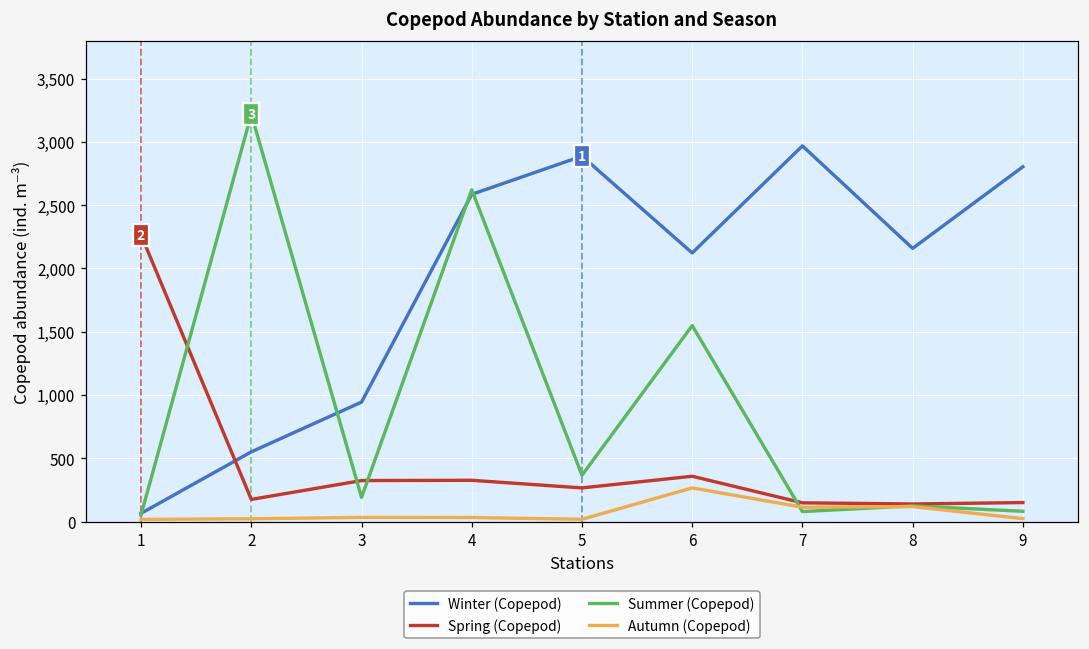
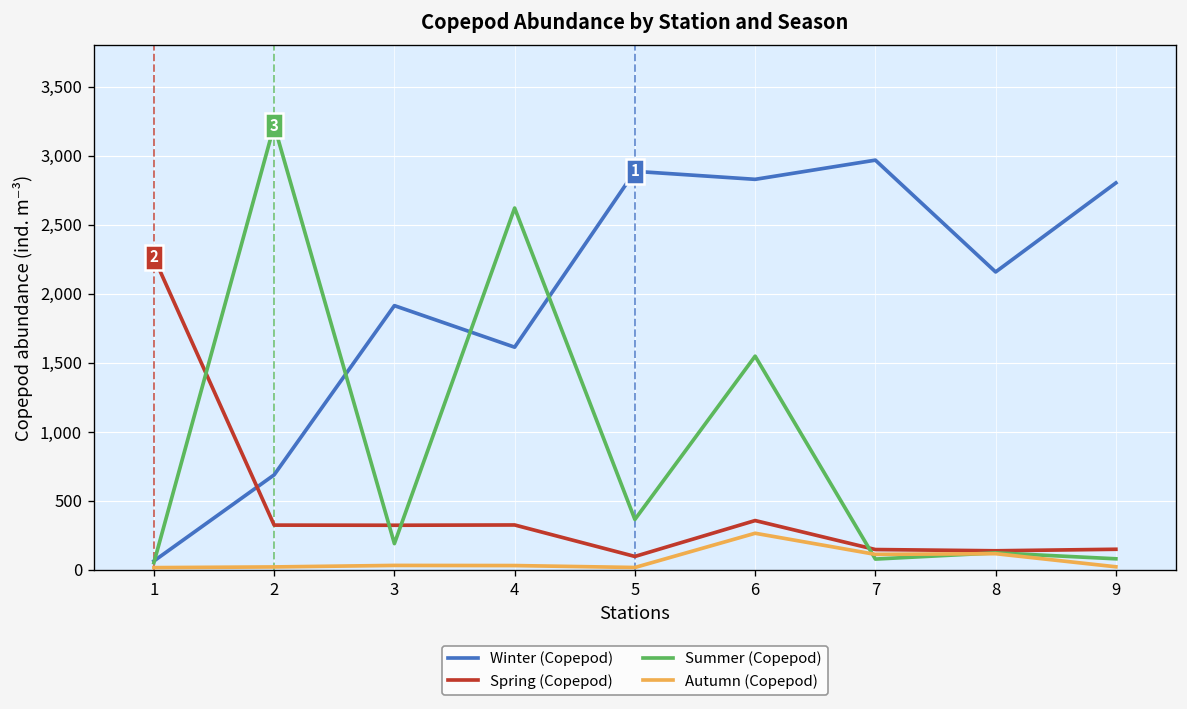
  {
    "Winter (Copepod)": {
-     "2": "550",
-     "3": "940",
-     "4": "2,590",
-     "6": "2,120",
+     "2": "690",
+     "3": "1,920",
+     "4": "1,610",
+     "6": "2,830",
      "7": "2,970",
      "8": "2,160",
      "9": "2,800"
    },
    "Spring (Copepod)": {
-     "2": "180",
+     "2": "330",
      "3": "320",
      "4": "330",
-     "5": "270",
+     "5": "100",
      "6": "360",
      "7": "150",
      "9": "150"
    },
    "Summer (Copepod)": {
      "3": "190",
      "4": "2,620",
      "5": "370",
      "6": "1,550",
      "7": "80",
      "9": "80"
    },
    "Autumn (Copepod)": {
      "1": "20",
      "2": "20",
      "3": "30",
      "4": "30",
      "5": "20",
      "6": "270",
      "7": "110",
      "9": "20"
    }
  }
